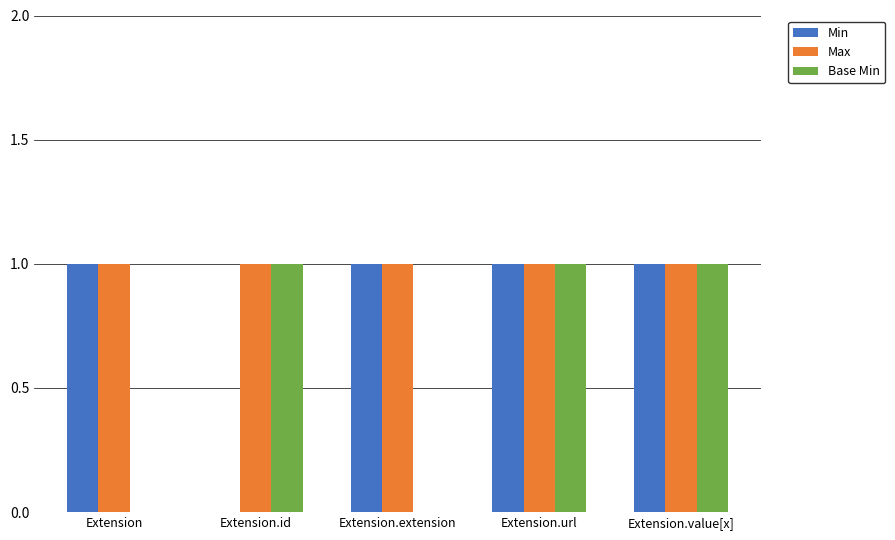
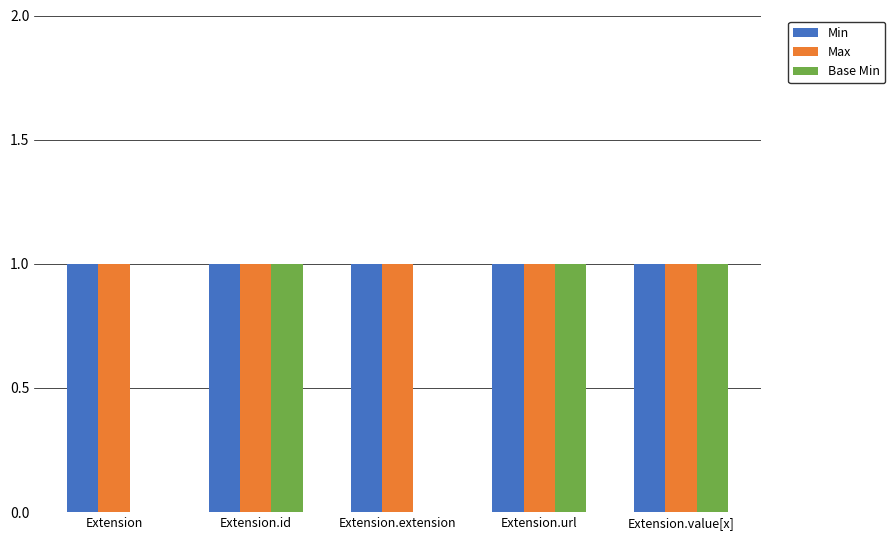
  {
    "Min": {
      "Extension": 1,
-     "Extension.id": 0,
+     "Extension.id": 1,
      "Extension.extension": 1,
      "Extension.url": 1,
      "Extension.value[x]": 1
    },
    "Max": {
      "Extension": 1,
      "Extension.id": 1,
      "Extension.extension": 1,
      "Extension.url": 1,
      "Extension.value[x]": 1
    },
    "Base Min": {
      "Extension": 0,
      "Extension.id": 1,
      "Extension.extension": 0,
      "Extension.url": 1,
      "Extension.value[x]": 1
    }
  }
